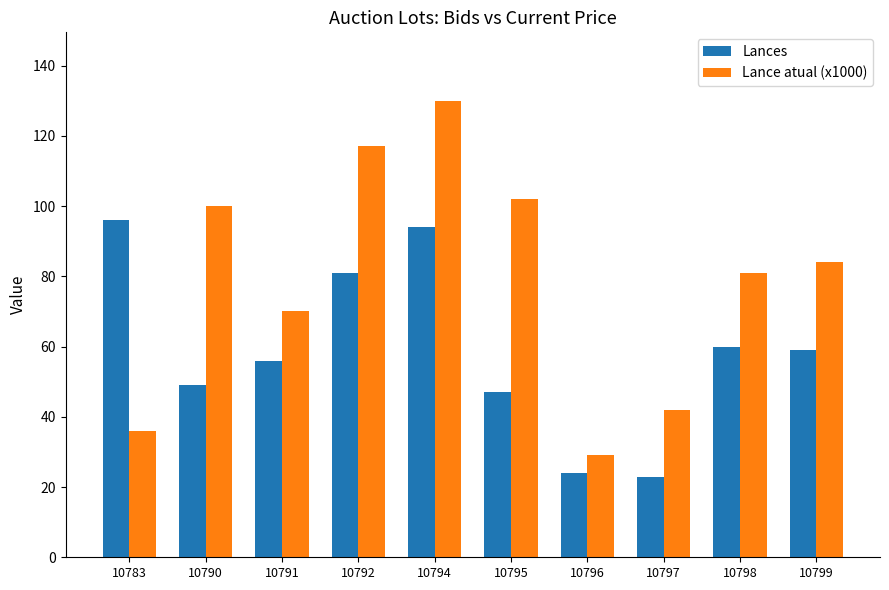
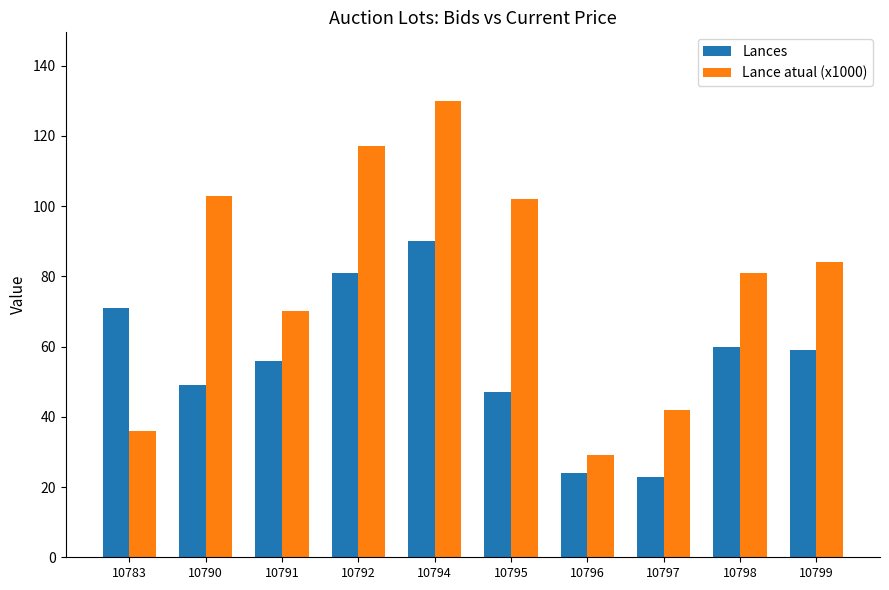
  {
    "Lances": {
-     "10783": 96,
+     "10783": 71,
      "10790": 49,
      "10791": 56,
      "10792": 81,
-     "10794": 94,
+     "10794": 90,
      "10795": 47,
      "10796": 24,
      "10797": 23,
      "10798": 60,
      "10799": 59
    },
    "Lance atual (x1000)": {
      "10783": 36,
-     "10790": 100,
+     "10790": 103,
      "10791": 70,
      "10792": 117,
      "10794": 130,
      "10795": 102,
      "10796": 29,
      "10797": 42,
      "10798": 81,
      "10799": 84
    }
  }
